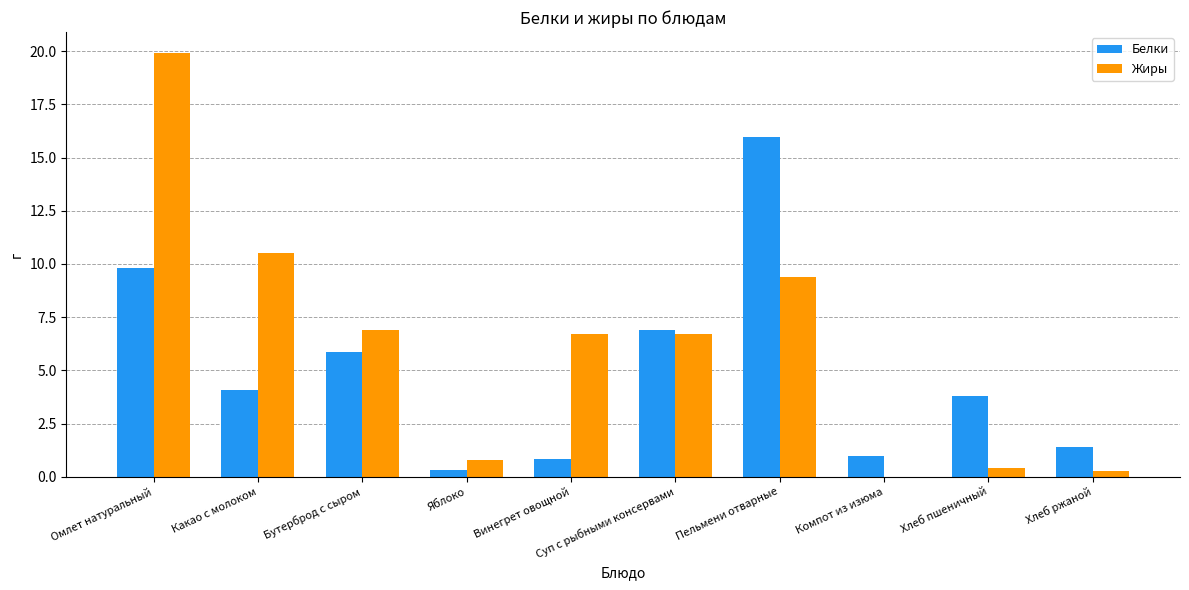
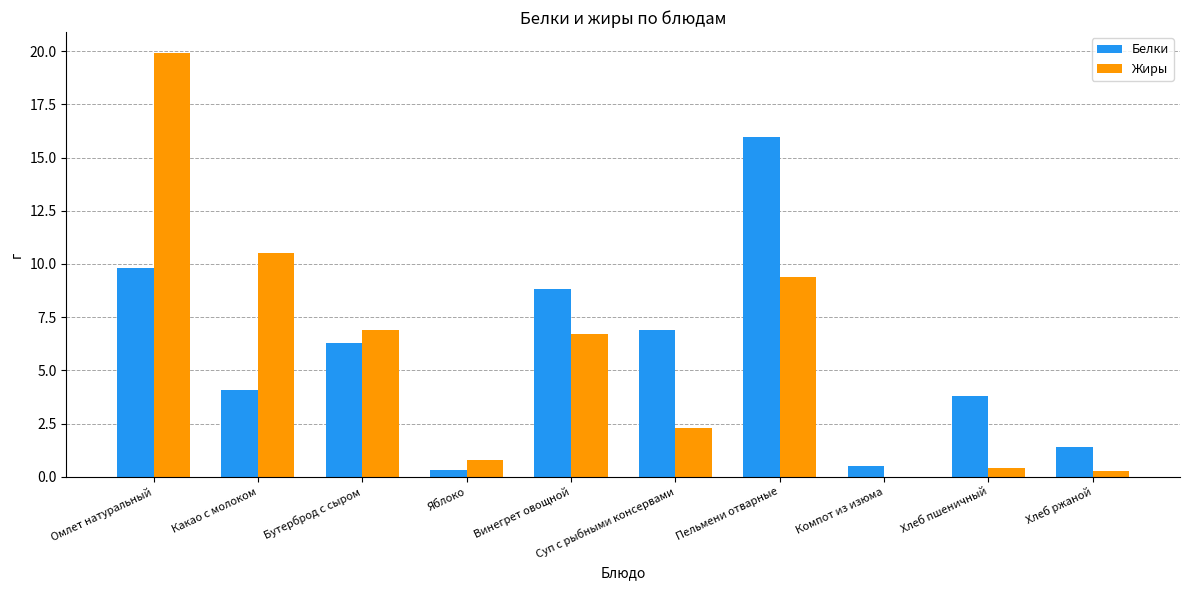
  {
    "Белки": {
      "Омлет натуральный": 9.8,
      "Какао с молоком": 4.1,
-     "Бутерброд с сыром": 5.9,
+     "Бутерброд с сыром": 6.3,
      "Яблоко": 0.3,
-     "Винегрет овощной": 0.8,
+     "Винегрет овощной": 8.8,
      "Суп с рыбными консервами": 6.9,
      "Пельмени отварные": 16.0,
-     "Компот из изюма": 1.0,
+     "Компот из изюма": 0.5,
      "Хлеб пшеничный": 3.8,
      "Хлеб ржаной": 1.4
    },
    "Жиры": {
      "Омлет натуральный": 19.9,
      "Какао с молоком": 10.5,
      "Бутерброд с сыром": 6.9,
      "Яблоко": 0.8,
      "Винегрет овощной": 6.7,
-     "Суп с рыбными консервами": 6.7,
+     "Суп с рыбными консервами": 2.3,
      "Пельмени отварные": 9.4,
      "Компот из изюма": 0.0,
      "Хлеб пшеничный": 0.4,
      "Хлеб ржаной": 0.3
    }
  }
